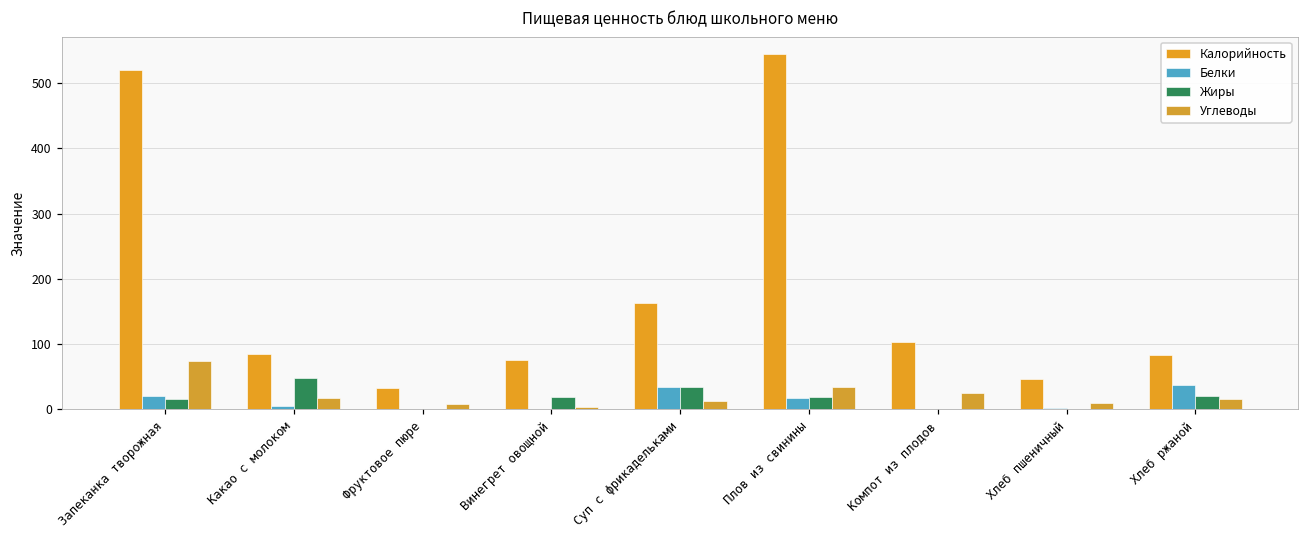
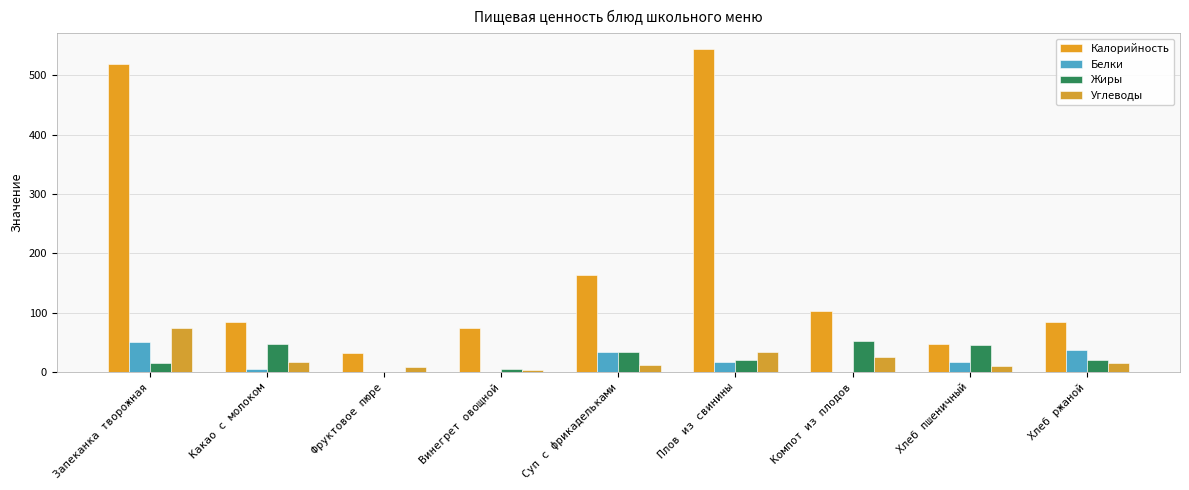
  {
    "Белки": {
-     "Запеканка творожная": 20,
+     "Запеканка творожная": 50,
      "Какао с молоком": 10,
      "Фруктовое пюре": 0,
      "Суп с фрикадельками": 30,
      "Плов из свинины": 20,
-     "Хлеб пшеничный": 0,
+     "Хлеб пшеничный": 20,
      "Хлеб ржаной": 40
    },
    "Жиры": {
      "Запеканка творожная": 20,
      "Какао с молоком": 50,
      "Фруктовое пюре": 0,
-     "Винегрет овощной": 20,
+     "Винегрет овощной": 10,
      "Суп с фрикадельками": 30,
      "Плов из свинины": 20,
-     "Компот из плодов": 0,
-     "Хлеб пшеничный": 0,
+     "Компот из плодов": 50,
+     "Хлеб пшеничный": 50,
      "Хлеб ржаной": 20
    }
  }
